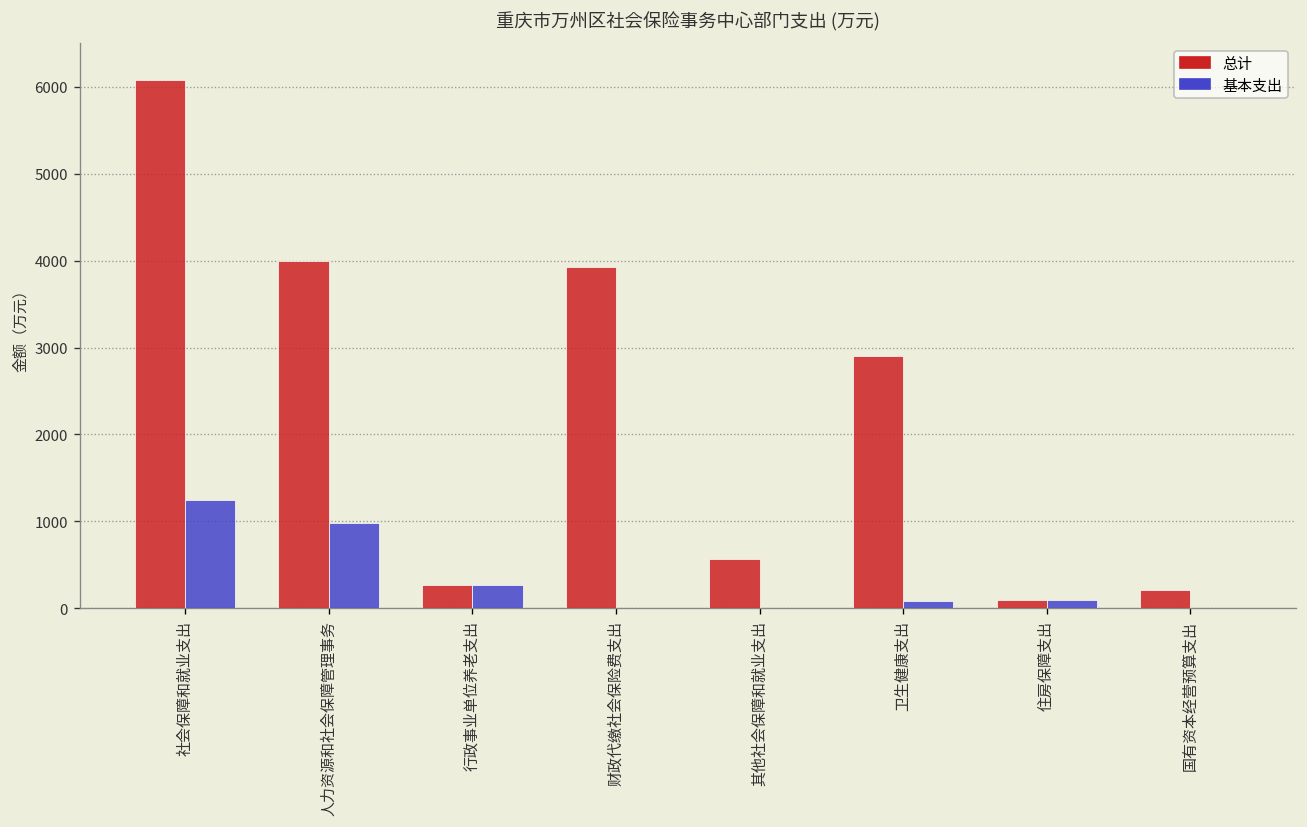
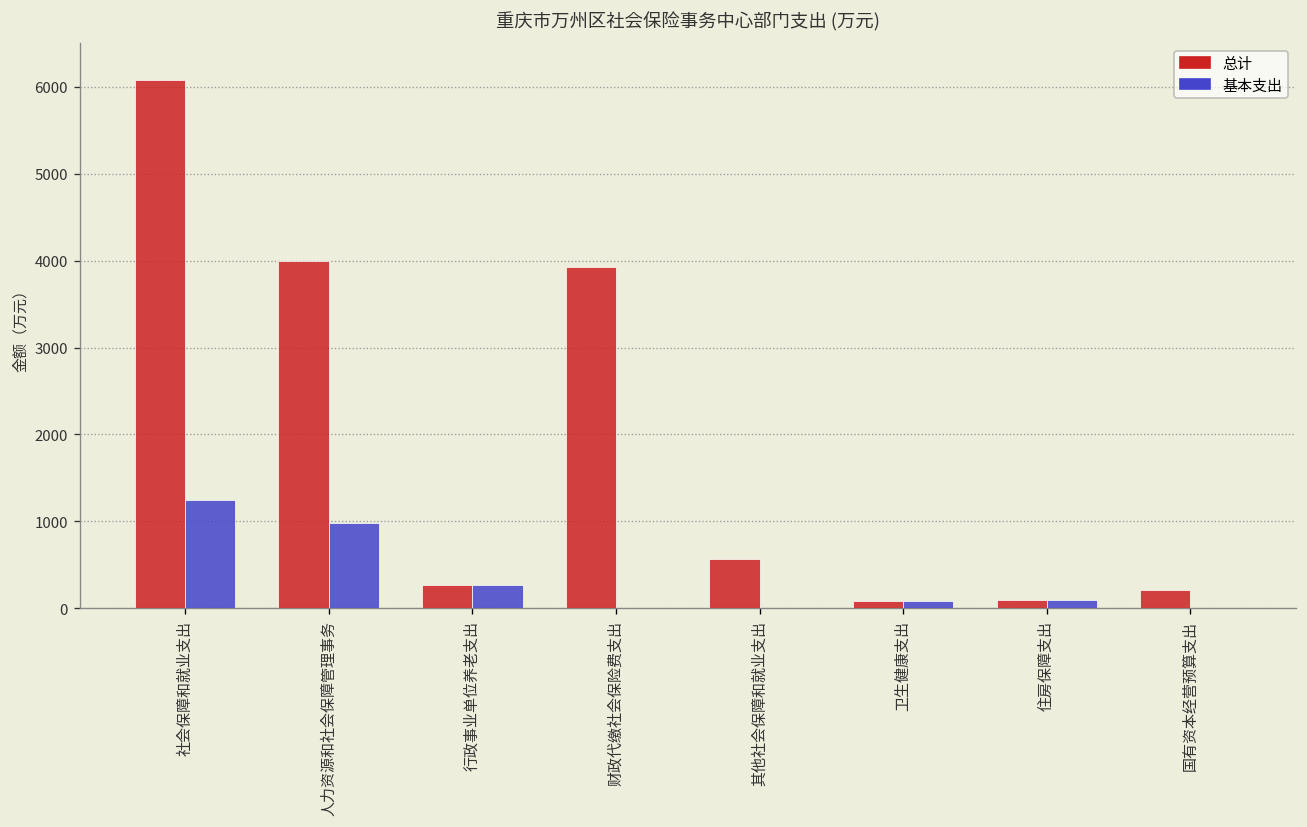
  {
    "总计": {
      "社会保障和就业支出": 6100,
      "人力资源和社会保障管理事务": 4000,
      "行政事业单位养老支出": 300,
      "财政代缴社会保险费支出": 3900,
      "其他社会保障和就业支出": 600,
-     "卫生健康支出": 2900,
+     "卫生健康支出": 100,
      "住房保障支出": 100,
      "国有资本经营预算支出": 200
    },
    "基本支出": {
      "社会保障和就业支出": 1200,
      "人力资源和社会保障管理事务": 1000,
      "行政事业单位养老支出": 300,
      "财政代缴社会保险费支出": 0,
      "卫生健康支出": 100,
      "住房保障支出": 100,
      "国有资本经营预算支出": 0
    }
  }
